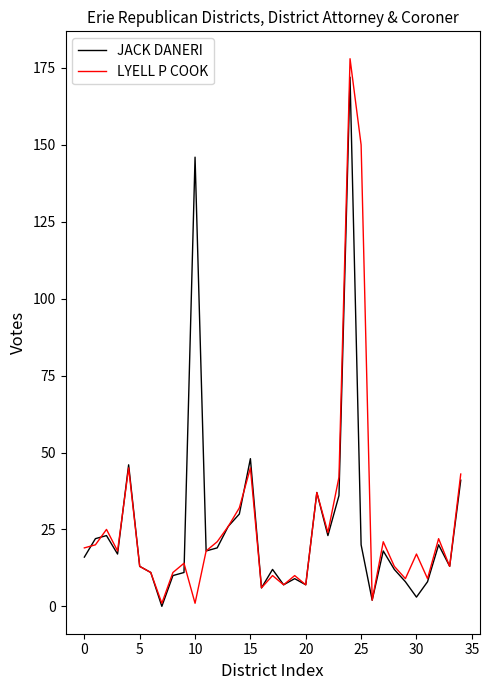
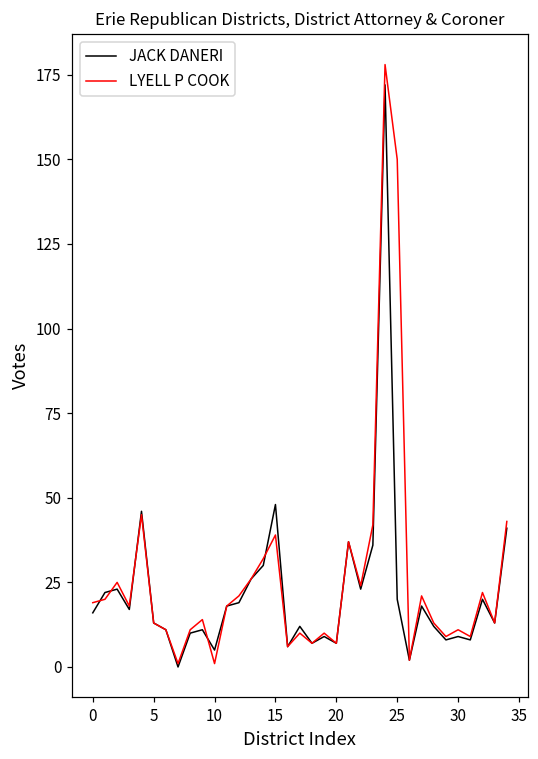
  {
    "JACK DANERI": {
      "0": 16,
-     "10": 146,
+     "10": 5,
      "15": 48,
      "25": 20,
-     "30": 3
+     "30": 9
    },
    "LYELL P COOK": {
      "0": 19,
      "10": 1,
-     "15": 45,
+     "15": 39,
      "25": 150,
-     "30": 17
+     "30": 11
    }
  }
